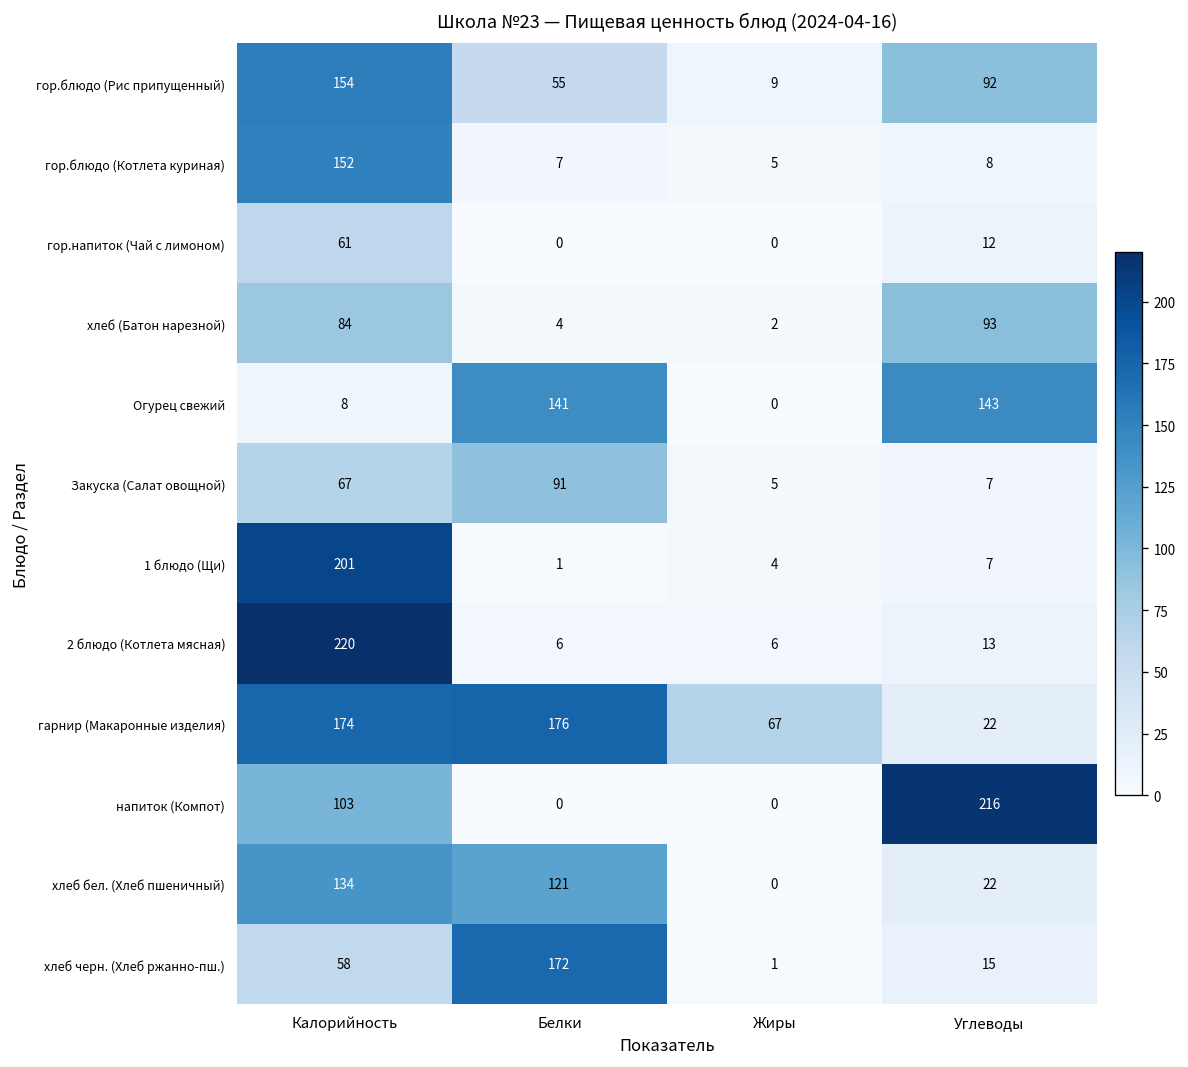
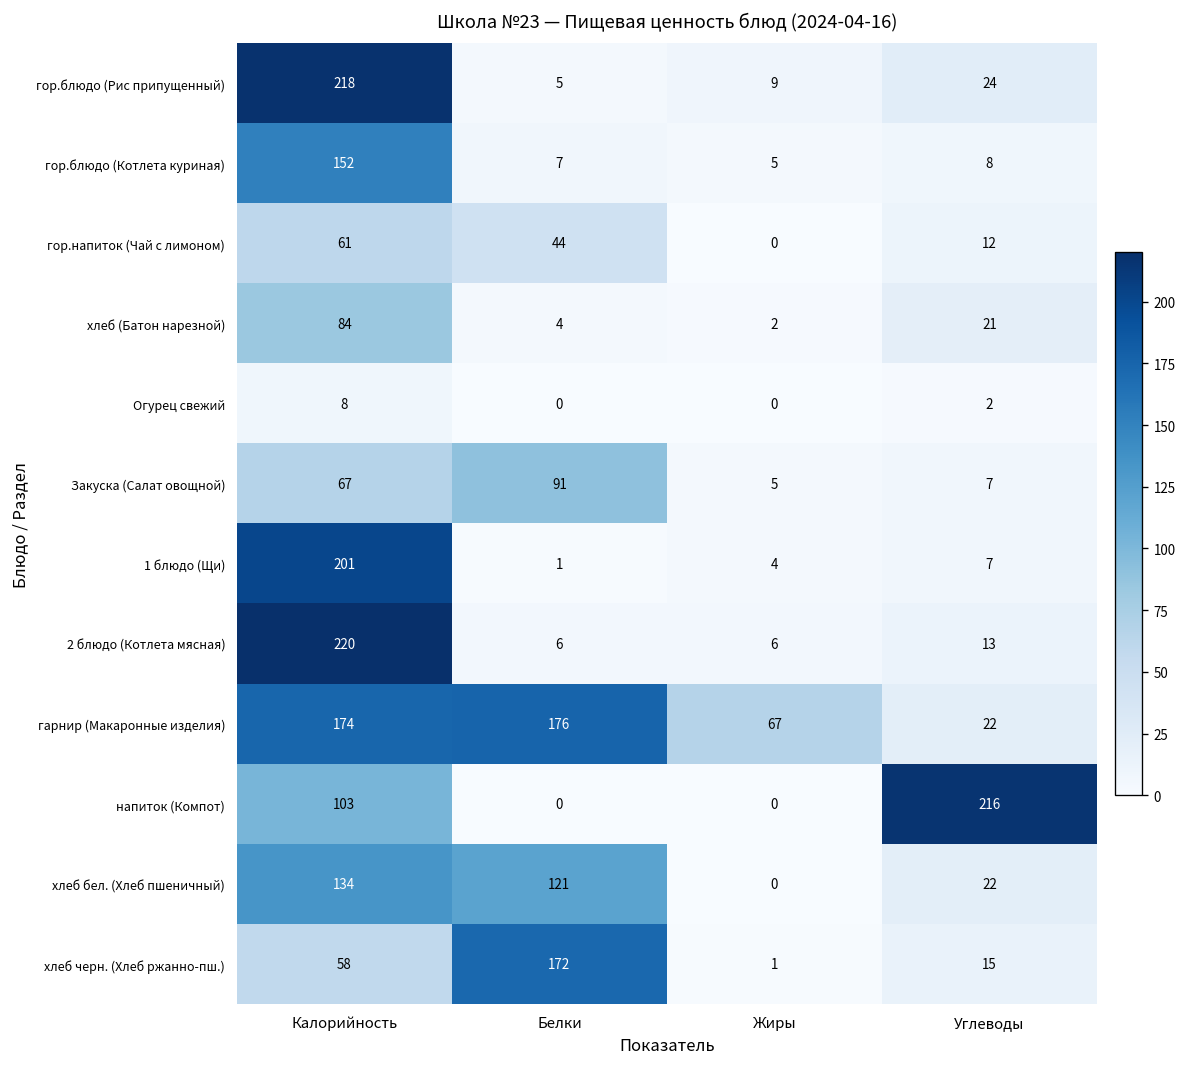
  {
    "гор.блюдо (Рис припущенный)": {
-     "Калорийность": 154,
-     "Белки": 55,
+     "Калорийность": 218,
+     "Белки": 5,
      "Жиры": 9,
-     "Углеводы": 92
+     "Углеводы": 24
    },
    "гор.блюдо (Котлета куриная)": {
      "Калорийность": 152,
      "Белки": 7,
      "Жиры": 5,
      "Углеводы": 8
    },
    "гор.напиток (Чай с лимоном)": {
      "Калорийность": 61,
-     "Белки": 0,
+     "Белки": 44,
      "Жиры": 0,
      "Углеводы": 12
    },
    "хлеб (Батон нарезной)": {
      "Калорийность": 84,
      "Белки": 4,
      "Жиры": 2,
-     "Углеводы": 93
+     "Углеводы": 21
    },
    "Огурец свежий": {
      "Калорийность": 8,
-     "Белки": 141,
+     "Белки": 0,
      "Жиры": 0,
-     "Углеводы": 143
+     "Углеводы": 2
    },
    "Закуска (Салат овощной)": {
      "Калорийность": 67,
      "Белки": 91,
      "Жиры": 5,
      "Углеводы": 7
    },
    "1 блюдо (Щи)": {
      "Калорийность": 201,
      "Белки": 1,
      "Жиры": 4,
      "Углеводы": 7
    },
    "2 блюдо (Котлета мясная)": {
      "Калорийность": 220,
      "Белки": 6,
      "Жиры": 6,
      "Углеводы": 13
    },
    "гарнир (Макаронные изделия)": {
      "Калорийность": 174,
      "Белки": 176,
      "Жиры": 67,
      "Углеводы": 22
    },
    "напиток (Компот)": {
      "Калорийность": 103,
      "Белки": 0,
      "Жиры": 0,
      "Углеводы": 216
    },
    "хлеб бел. (Хлеб пшеничный)": {
      "Калорийность": 134,
      "Белки": 121,
      "Жиры": 0,
      "Углеводы": 22
    },
    "хлеб черн. (Хлеб ржанно-пш.)": {
      "Калорийность": 58,
      "Белки": 172,
      "Жиры": 1,
      "Углеводы": 15
    }
  }
